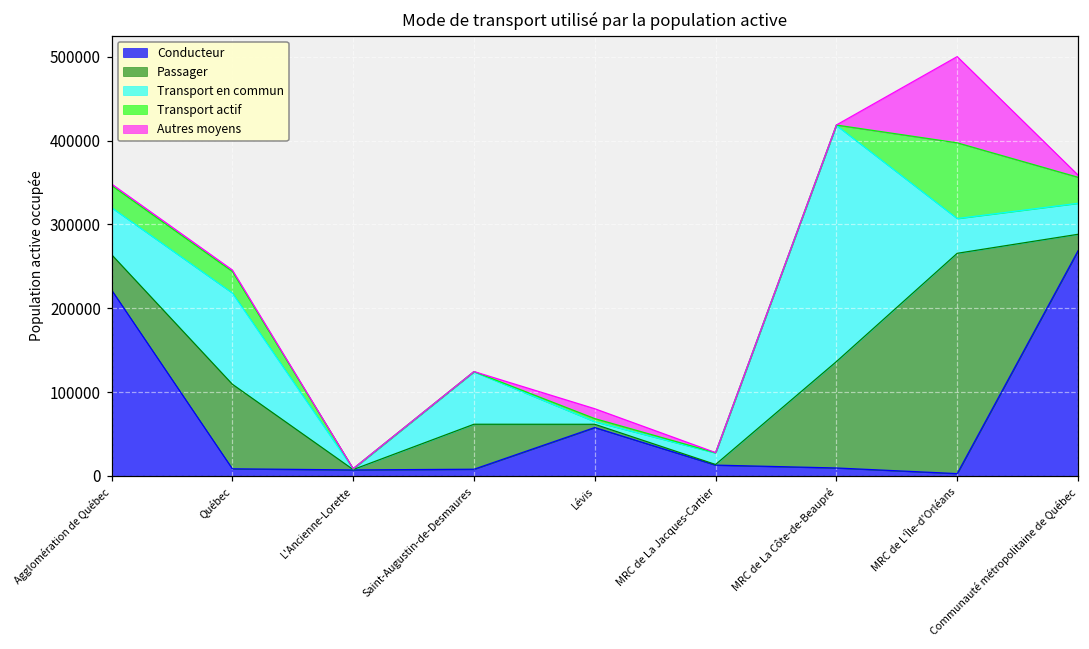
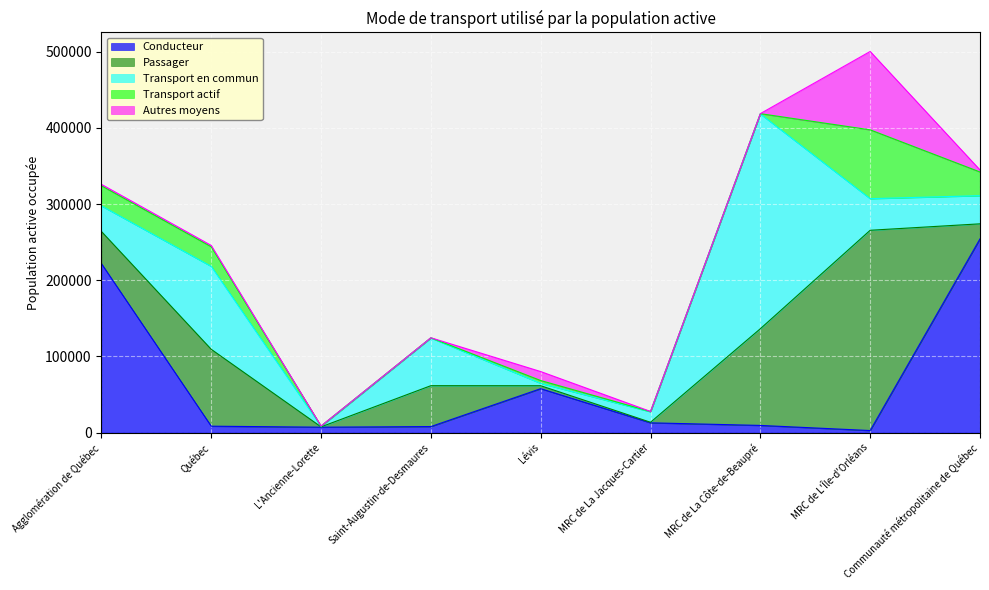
  {
    "Conducteur": {
      "Agglomération de Québec": 220000,
      "Québec": 10000,
      "Saint-Augustin-de-Desmaures": 10000,
      "Lévis": 60000,
      "MRC de La Côte-de-Beaupré": 10000,
      "MRC de L'Île-d'Orléans": 0,
-     "Communauté métropolitaine de Québec": 270000
+     "Communauté métropolitaine de Québec": 250000
    },
    "Passager": {
      "Agglomération de Québec": 40000,
      "Québec": 100000,
      "Saint-Augustin-de-Desmaures": 50000,
      "MRC de La Côte-de-Beaupré": 130000,
      "MRC de L'Île-d'Orléans": 260000,
      "Communauté métropolitaine de Québec": 20000
    },
    "Transport en commun": {
-     "Agglomération de Québec": 60000,
+     "Agglomération de Québec": 30000,
      "Québec": 110000,
      "MRC de L'Île-d'Orléans": 40000,
      "Communauté métropolitaine de Québec": 40000
    },
    "Transport actif": {
      "Lévis": 0,
      "MRC de L'Île-d'Orléans": 90000
    },
    "Autres moyens": {
      "Lévis": 10000,
      "MRC de L'Île-d'Orléans": 100000
    }
  }
